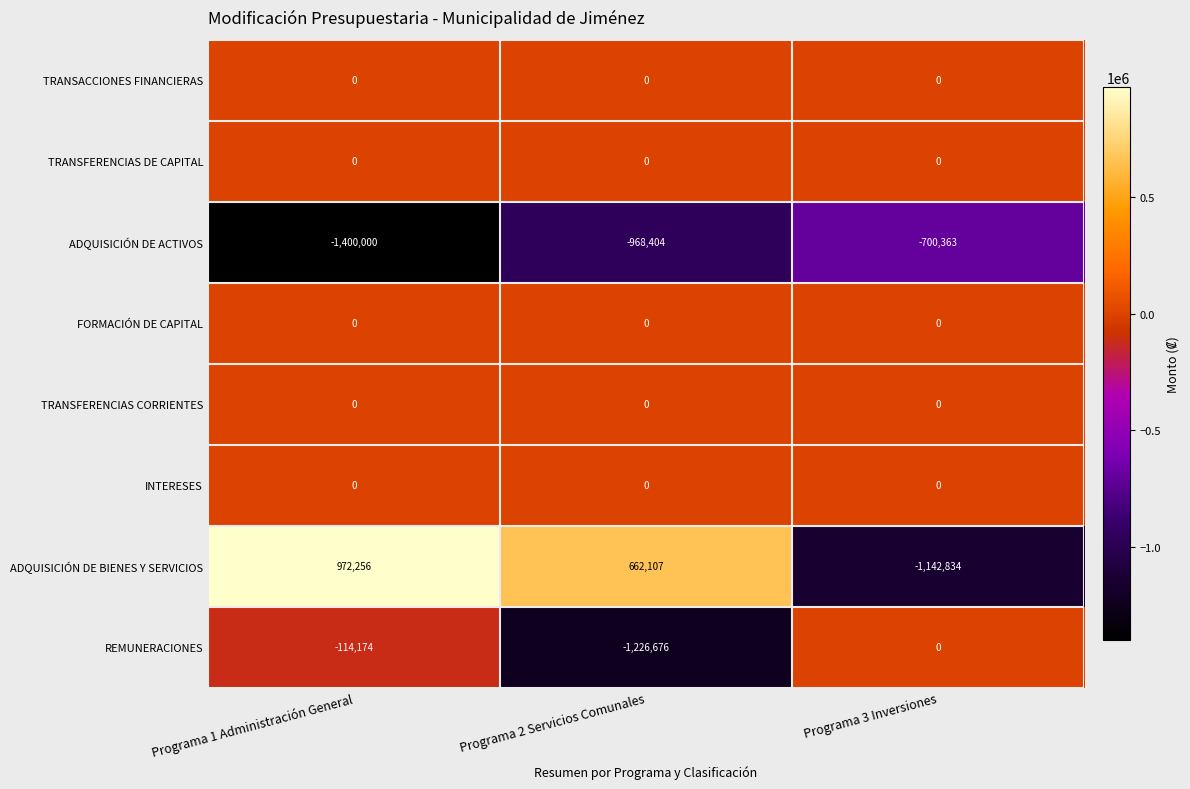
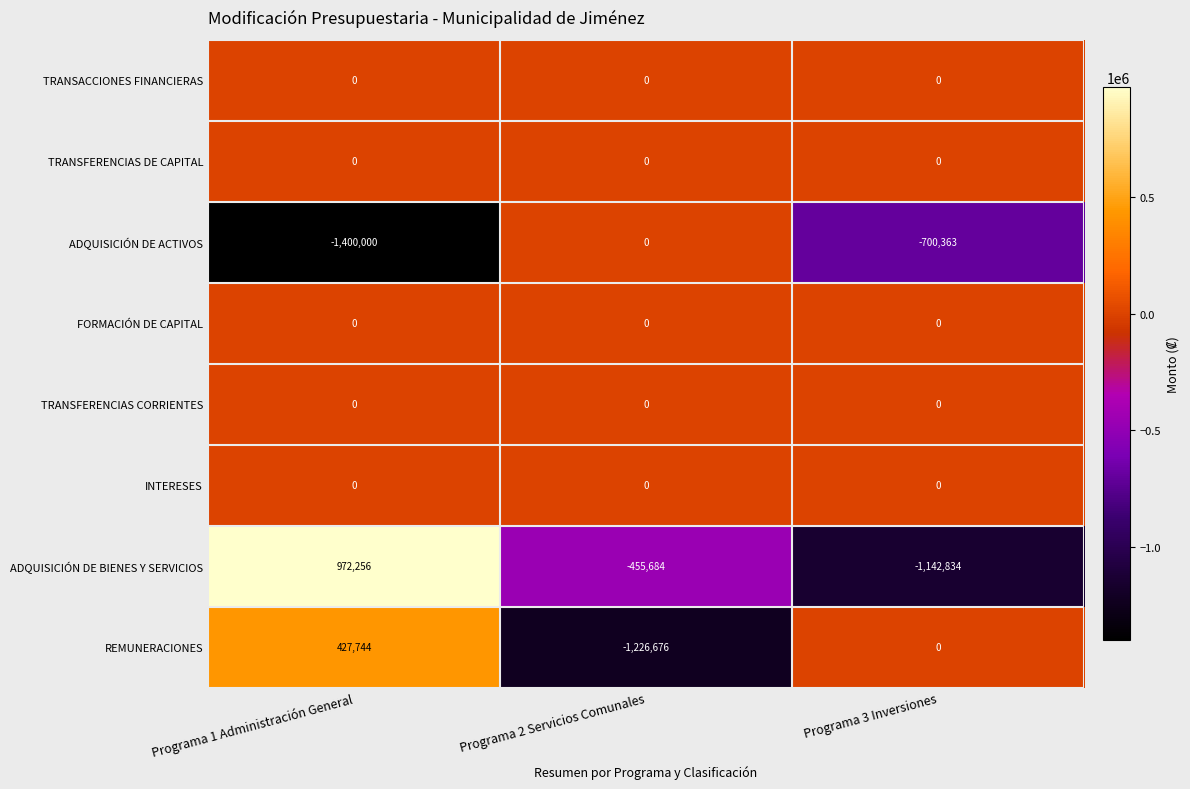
  {
    "TRANSACCIONES FINANCIERAS": {
      "Programa 1 Administración General": "0",
      "Programa 2 Servicios Comunales": "0",
      "Programa 3 Inversiones": "0"
    },
    "TRANSFERENCIAS DE CAPITAL": {
      "Programa 1 Administración General": "0",
      "Programa 2 Servicios Comunales": "0",
      "Programa 3 Inversiones": "0"
    },
    "ADQUISICIÓN DE ACTIVOS": {
      "Programa 1 Administración General": "-1,400,000",
-     "Programa 2 Servicios Comunales": "-968,404",
+     "Programa 2 Servicios Comunales": "0",
      "Programa 3 Inversiones": "-700,363"
    },
    "FORMACIÓN DE CAPITAL": {
      "Programa 1 Administración General": "0",
      "Programa 2 Servicios Comunales": "0",
      "Programa 3 Inversiones": "0"
    },
    "TRANSFERENCIAS CORRIENTES": {
      "Programa 1 Administración General": "0",
      "Programa 2 Servicios Comunales": "0",
      "Programa 3 Inversiones": "0"
    },
    "INTERESES": {
      "Programa 1 Administración General": "0",
      "Programa 2 Servicios Comunales": "0",
      "Programa 3 Inversiones": "0"
    },
    "ADQUISICIÓN DE BIENES Y SERVICIOS": {
      "Programa 1 Administración General": "972,256",
-     "Programa 2 Servicios Comunales": "662,107",
+     "Programa 2 Servicios Comunales": "-455,684",
      "Programa 3 Inversiones": "-1,142,834"
    },
    "REMUNERACIONES": {
-     "Programa 1 Administración General": "-114,174",
+     "Programa 1 Administración General": "427,744",
      "Programa 2 Servicios Comunales": "-1,226,676",
      "Programa 3 Inversiones": "0"
    }
  }
